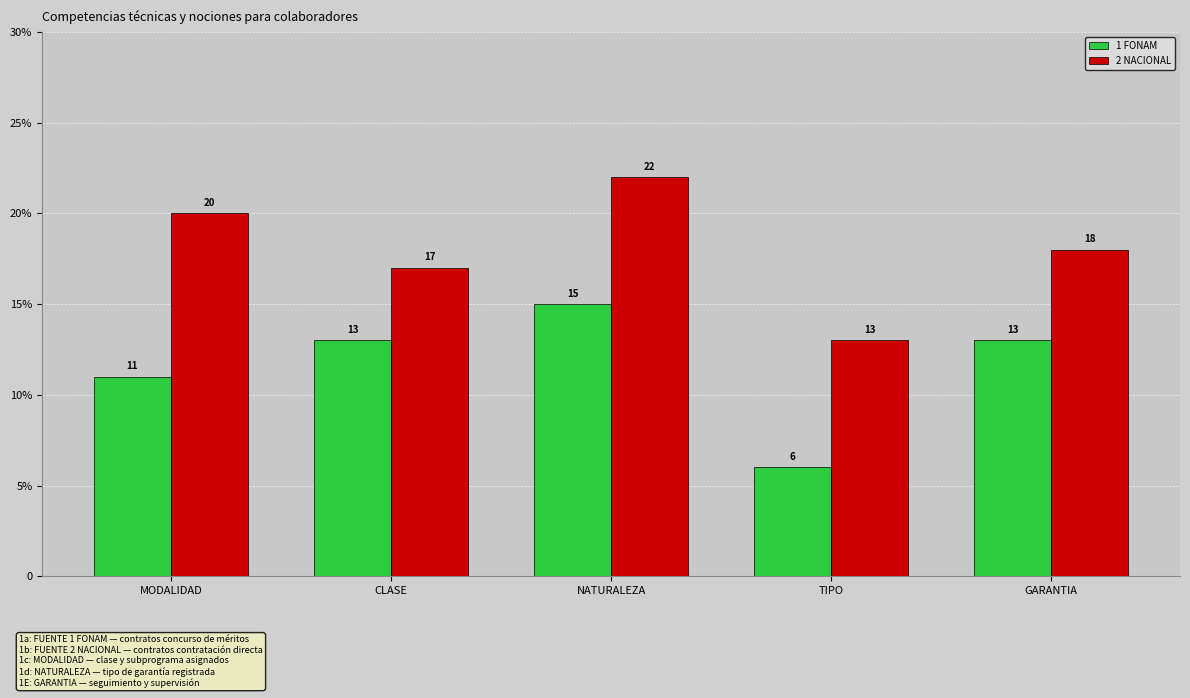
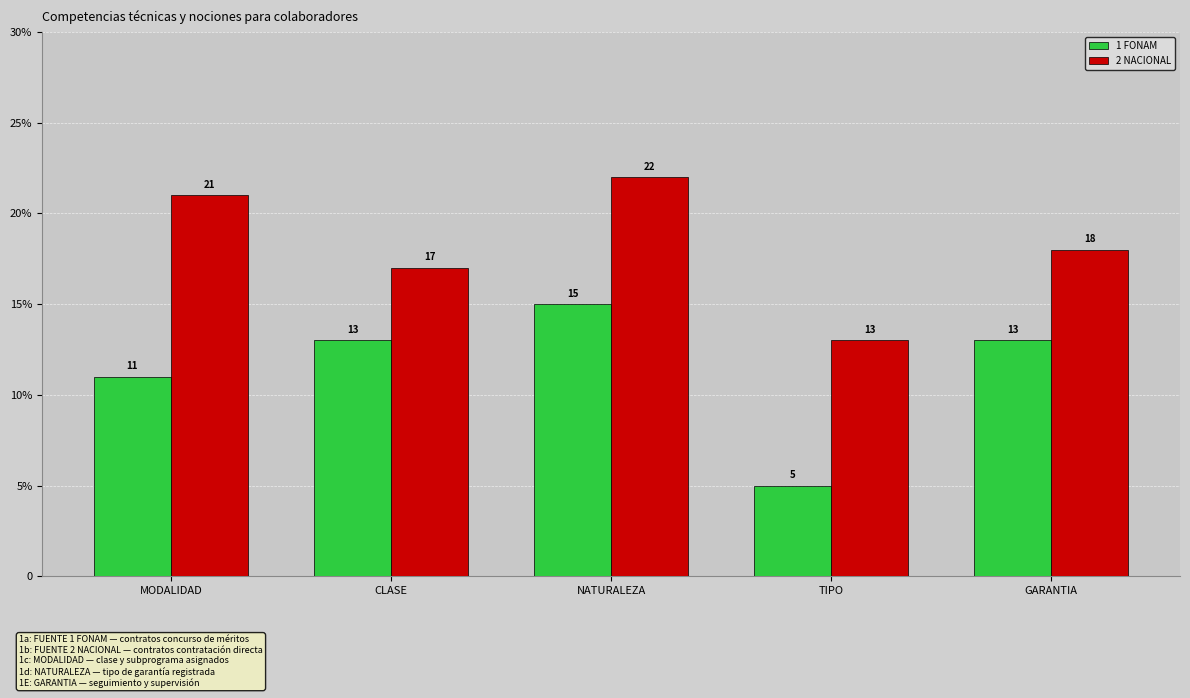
  {
    "1 FONAM": {
      "MODALIDAD": 11,
      "CLASE": 13,
      "NATURALEZA": 15,
-     "TIPO": 6,
+     "TIPO": 5,
      "GARANTIA": 13
    },
    "2 NACIONAL": {
-     "MODALIDAD": 20,
+     "MODALIDAD": 21,
      "CLASE": 17,
      "NATURALEZA": 22,
      "TIPO": 13,
      "GARANTIA": 18
    }
  }
